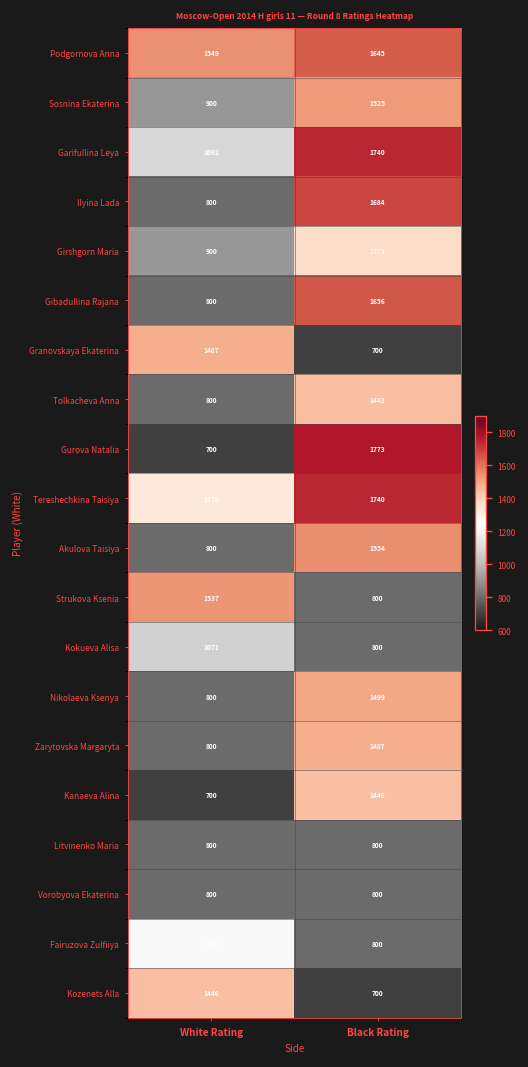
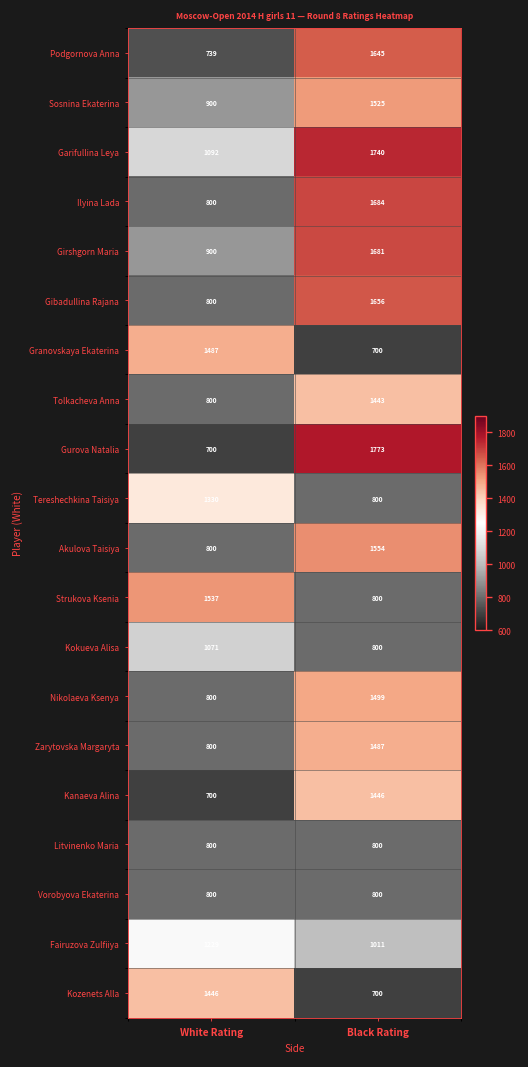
  {
    "Podgornova Anna": {
-     "White Rating": 1549,
+     "White Rating": 739,
      "Black Rating": 1645
    },
    "Sosnina Ekaterina": {
      "White Rating": 900,
      "Black Rating": 1525
    },
    "Garifullina Leya": {
      "Black Rating": 1740
    },
    "Ilyina Lada": {
      "White Rating": 800,
      "Black Rating": 1684
    },
    "Girshgorn Maria": {
      "White Rating": 900,
-     "Black Rating": 1373
+     "Black Rating": 1681
    },
    "Gibadullina Rajana": {
      "White Rating": 800,
      "Black Rating": 1656
    },
    "Granovskaya Ekaterina": {
      "White Rating": 1487,
      "Black Rating": 700
    },
    "Tolkacheva Anna": {
      "White Rating": 800,
      "Black Rating": 1443
    },
    "Gurova Natalia": {
      "White Rating": 700,
      "Black Rating": 1773
    },
    "Tereshechkina Taisiya": {
-     "Black Rating": 1740
+     "Black Rating": 800
    },
    "Akulova Taisiya": {
      "White Rating": 800,
      "Black Rating": 1554
    },
    "Strukova Ksenia": {
      "White Rating": 1537,
      "Black Rating": 800
    },
    "Kokueva Alisa": {
      "Black Rating": 800
    },
    "Nikolaeva Ksenya": {
      "White Rating": 800,
      "Black Rating": 1499
    },
    "Zarytovska Margaryta": {
      "White Rating": 800,
      "Black Rating": 1487
    },
    "Kanaeva Alina": {
      "White Rating": 700,
      "Black Rating": 1446
    },
    "Litvinenko Maria": {
      "White Rating": 800,
      "Black Rating": 800
    },
    "Vorobyova Ekaterina": {
      "White Rating": 800,
      "Black Rating": 800
    },
    "Fairuzova Zulfiiya": {
-     "Black Rating": 800
+     "Black Rating": 1011
    },
    "Kozenets Alla": {
      "White Rating": 1446,
      "Black Rating": 700
    }
  }
